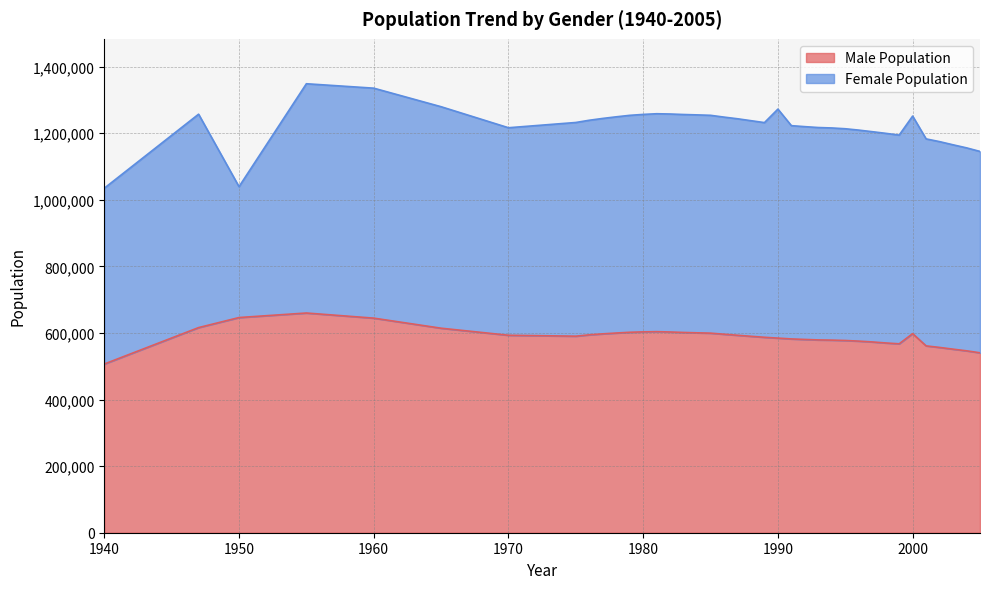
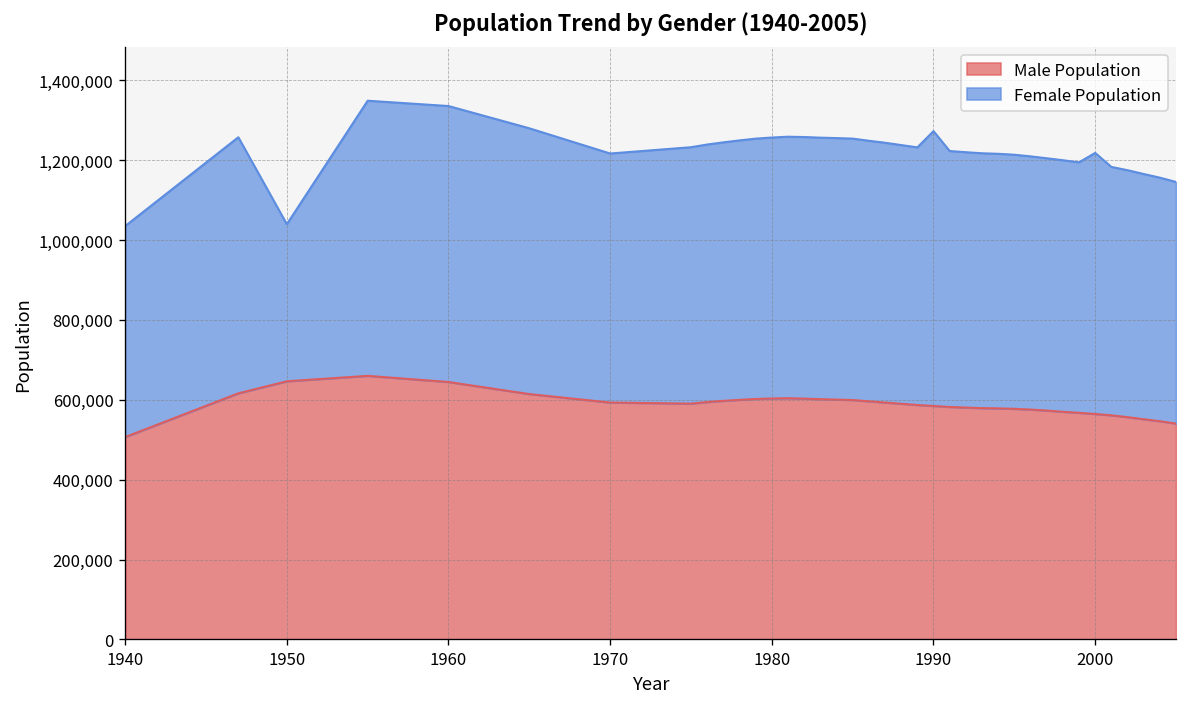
  {
    "Male Population": {
      "1940": "510,000",
      "1950": "650,000",
      "1960": "640,000",
      "1970": "590,000",
      "1980": "600,000",
      "1990": "580,000",
-     "2000": "600,000"
+     "2000": "560,000"
    },
    "Female Population": {
      "1940": "530,000",
      "1950": "390,000",
      "1960": "690,000",
      "1970": "620,000",
      "1980": "650,000",
      "1990": "690,000",
      "2000": "650,000"
    }
  }
